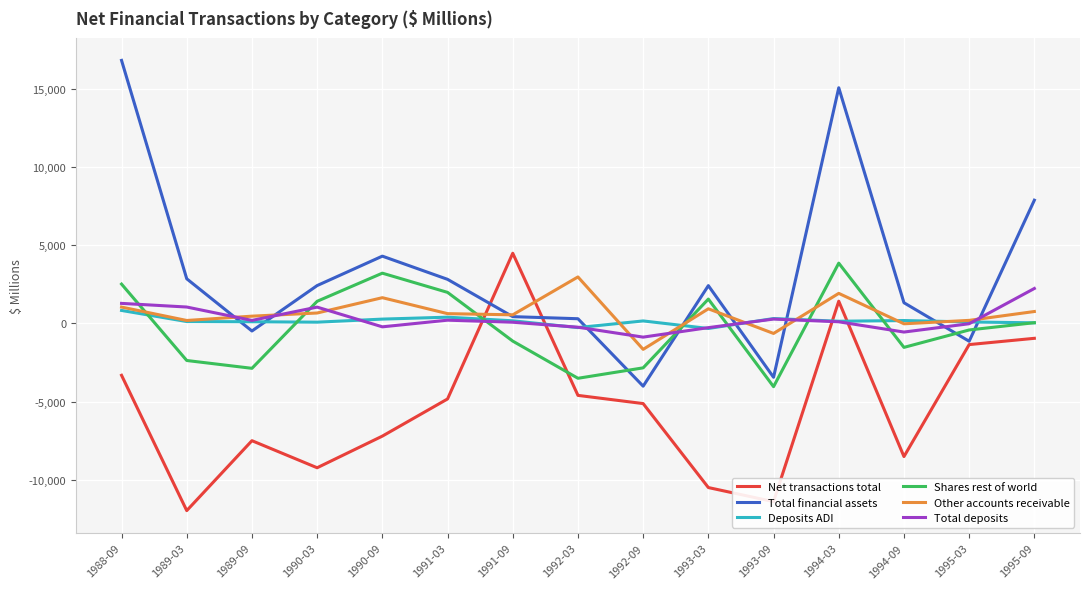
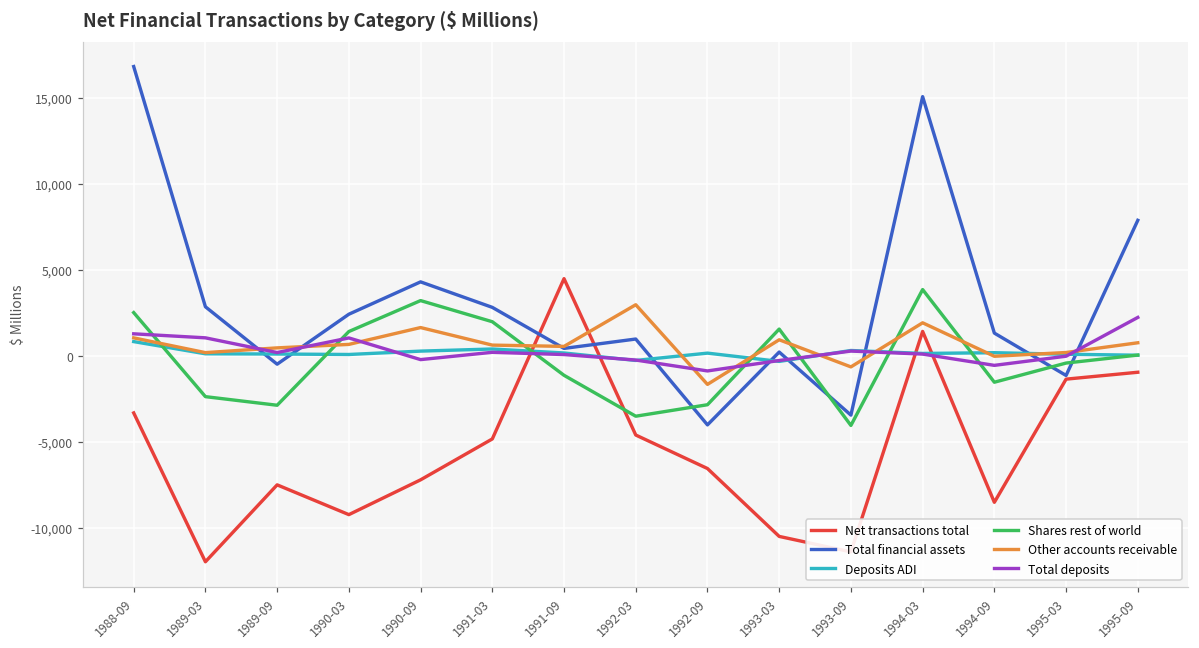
  {
    "Net transactions total": {
      "1988-09": "-3,300",
      "1989-03": "-12,000",
      "1989-09": "-7,500",
      "1990-03": "-9,200",
      "1990-09": "-7,200",
      "1991-03": "-4,800",
      "1991-09": "4,500",
      "1992-03": "-4,600",
-     "1992-09": "-5,100",
+     "1992-09": "-6,600",
      "1993-03": "-10,500",
      "1994-03": "1,400",
      "1994-09": "-8,500",
      "1995-03": "-1,400",
      "1995-09": "-1,000"
    },
    "Total financial assets": {
      "1988-09": "16,800",
      "1989-03": "2,800",
      "1989-09": "-500",
      "1990-03": "2,400",
      "1990-09": "4,300",
      "1991-03": "2,800",
-     "1992-03": "300",
+     "1992-03": "1,000",
      "1992-09": "-4,000",
-     "1993-03": "2,400",
+     "1993-03": "200",
      "1993-09": "-3,400",
      "1994-03": "15,100",
      "1994-09": "1,300",
      "1995-03": "-1,100",
      "1995-09": "7,900"
    },
    "Deposits ADI": {
      "1988-09": "800",
      "1990-03": "100",
      "1990-09": "300",
      "1991-03": "400",
      "1992-09": "200",
      "1994-09": "200"
    },
    "Shares rest of world": {
      "1988-09": "2,500",
      "1989-03": "-2,400",
      "1989-09": "-2,900",
      "1990-03": "1,400",
      "1990-09": "3,200",
      "1991-03": "2,000",
      "1991-09": "-1,100",
      "1992-03": "-3,500",
      "1992-09": "-2,800",
      "1993-03": "1,600",
      "1993-09": "-4,000",
      "1994-03": "3,800",
      "1994-09": "-1,500",
      "1995-03": "-400"
    },
    "Other accounts receivable": {
      "1988-09": "1,000",
      "1989-09": "500",
      "1990-03": "700",
      "1990-09": "1,600",
      "1991-03": "600",
      "1992-03": "3,000",
      "1992-09": "-1,700",
      "1993-03": "900",
      "1993-09": "-600",
      "1994-03": "1,900",
      "1994-09": "0",
      "1995-09": "800"
    },
    "Total deposits": {
      "1988-09": "1,300",
      "1989-03": "1,000",
      "1990-03": "1,000",
      "1990-09": "-200",
      "1991-03": "200",
      "1992-09": "-900",
      "1994-09": "-600",
      "1995-09": "2,200"
    }
  }
